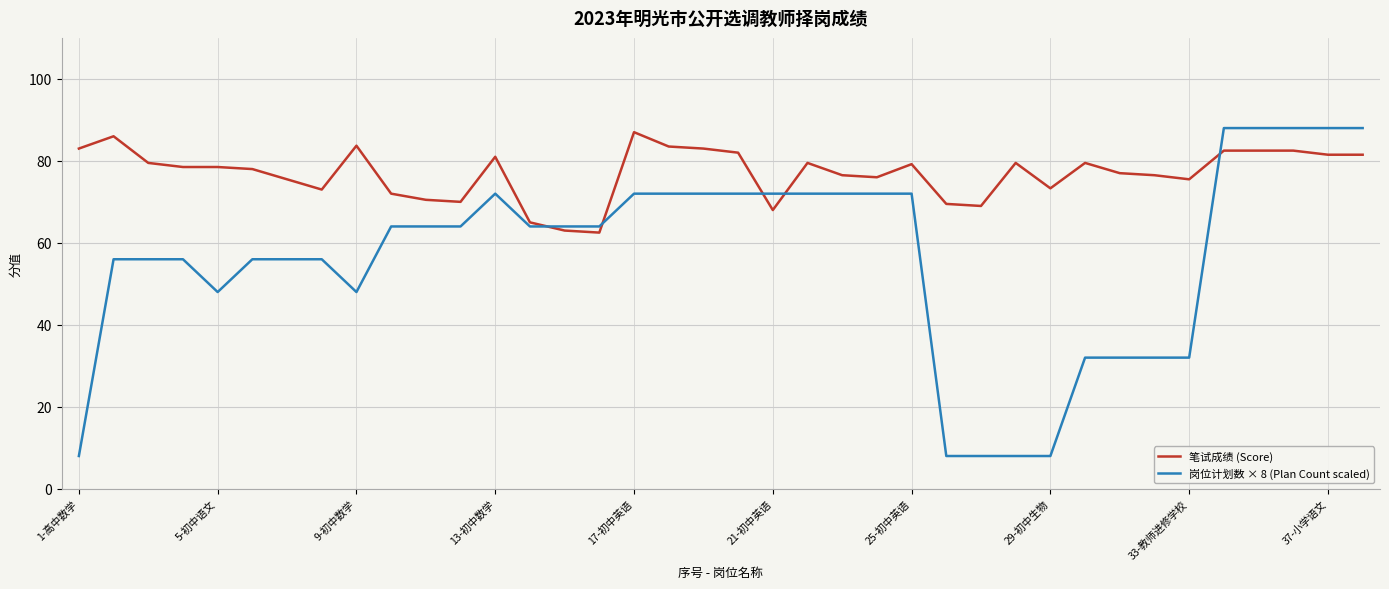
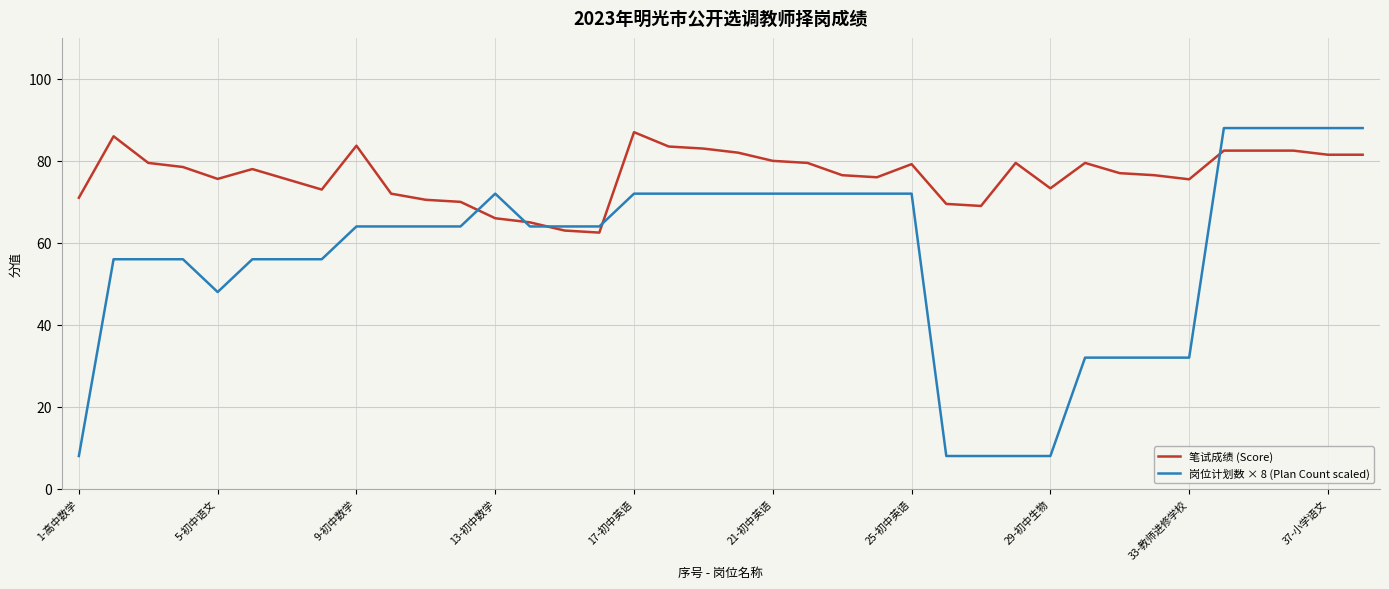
  {
    "笔试成绩 (Score)": {
-     "1-高中数学": 83,
-     "5-初中语文": 79,
+     "1-高中数学": 71,
+     "5-初中语文": 76,
      "9-初中数学": 84,
-     "13-初中数学": 81,
+     "13-初中数学": 66,
      "17-初中英语": 87,
-     "21-初中英语": 68,
+     "21-初中英语": 80,
      "25-初中英语": 79,
      "29-初中生物": 73,
      "33-教师进修学校": 76,
      "37-小学语文": 82
    },
    "岗位计划数 × 8 (Plan Count scaled)": {
      "1-高中数学": 8,
      "5-初中语文": 48,
-     "9-初中数学": 48,
+     "9-初中数学": 64,
      "13-初中数学": 72,
      "17-初中英语": 72,
      "21-初中英语": 72,
      "25-初中英语": 72,
      "29-初中生物": 8,
      "33-教师进修学校": 32,
      "37-小学语文": 88
    }
  }
